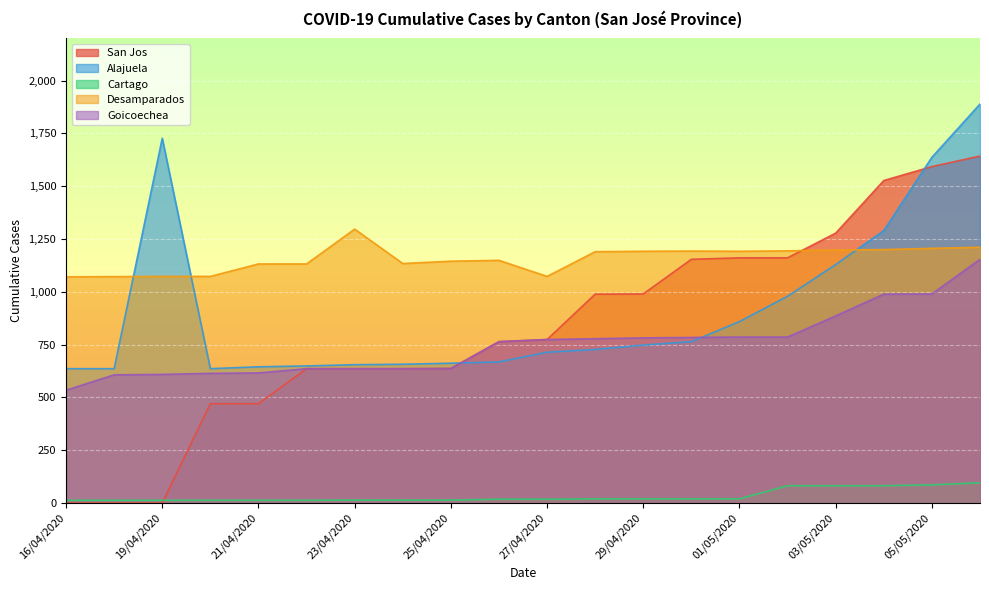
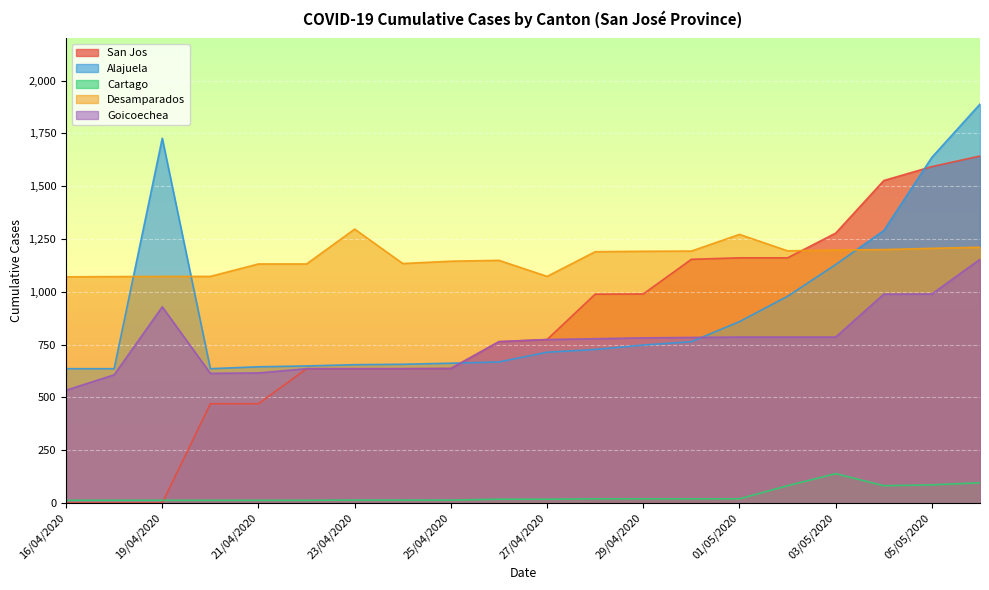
  {
    "San Jos": {
      "16/04/2020": "0",
      "19/04/2020": "0",
      "21/04/2020": "470",
      "29/04/2020": "990",
      "01/05/2020": "1,160",
      "03/05/2020": "1,280",
      "05/05/2020": "1,590"
    },
    "Alajuela": {
      "16/04/2020": "640",
      "19/04/2020": "1,730",
      "21/04/2020": "650",
      "23/04/2020": "660",
      "25/04/2020": "660",
      "27/04/2020": "710",
      "29/04/2020": "750",
      "01/05/2020": "860",
      "03/05/2020": "1,130",
      "05/05/2020": "1,640"
    },
    "Cartago": {
      "16/04/2020": "10",
      "19/04/2020": "10",
      "21/04/2020": "10",
      "23/04/2020": "10",
      "25/04/2020": "10",
      "27/04/2020": "20",
      "29/04/2020": "20",
      "01/05/2020": "20",
-     "03/05/2020": "80",
+     "03/05/2020": "140",
      "05/05/2020": "90"
    },
    "Desamparados": {
      "16/04/2020": "1,070",
      "19/04/2020": "1,070",
      "21/04/2020": "1,130",
      "23/04/2020": "1,300",
      "25/04/2020": "1,150",
      "27/04/2020": "1,070",
      "29/04/2020": "1,190",
-     "01/05/2020": "1,190",
+     "01/05/2020": "1,270",
      "03/05/2020": "1,200",
      "05/05/2020": "1,210"
    },
    "Goicoechea": {
      "16/04/2020": "530",
-     "19/04/2020": "610",
+     "19/04/2020": "930",
      "21/04/2020": "620",
      "29/04/2020": "780",
      "01/05/2020": "790",
-     "03/05/2020": "890",
+     "03/05/2020": "790",
      "05/05/2020": "990"
    }
  }
